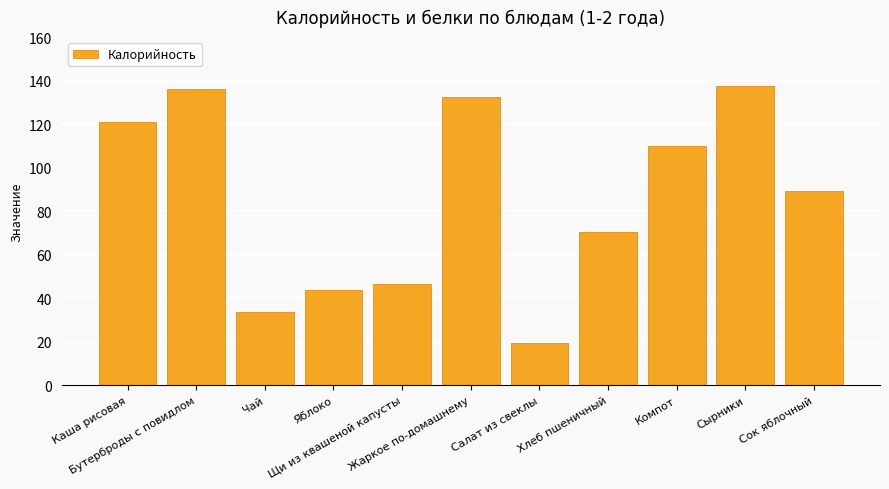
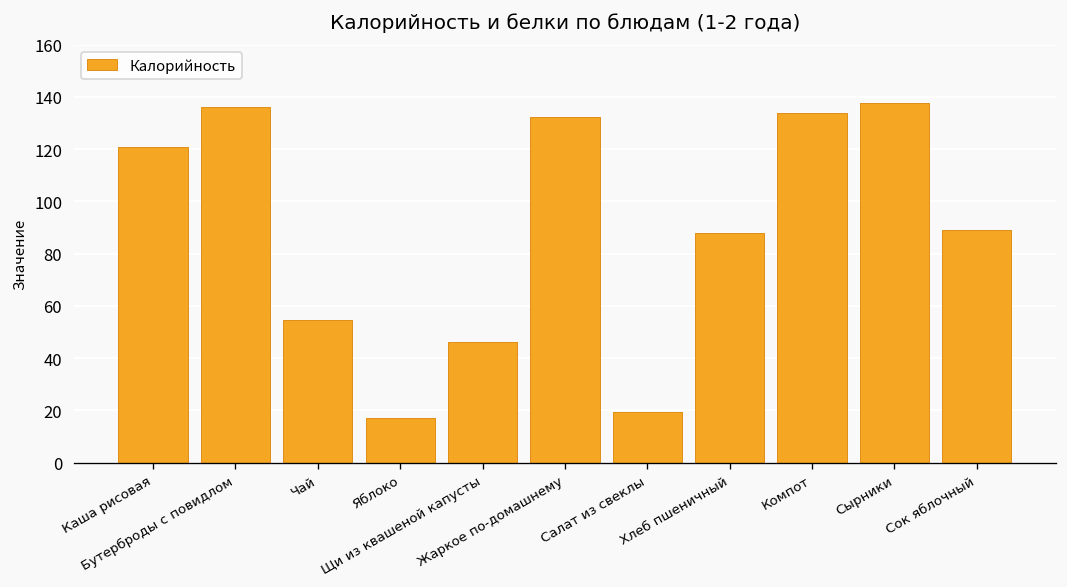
  {
    "Каша рисовая": 121,
    "Бутерброды с повидлом": 136,
-   "Чай": 34,
-   "Яблоко": 44,
+   "Чай": 54,
+   "Яблоко": 17,
    "Щи из квашеной капусты": 46,
    "Жаркое по-домашнему": 132,
    "Салат из свеклы": 19,
-   "Хлеб пшеничный": 71,
-   "Компот": 110,
+   "Хлеб пшеничный": 88,
+   "Компот": 134,
    "Сырники": 138,
    "Сок яблочный": 89
  }
